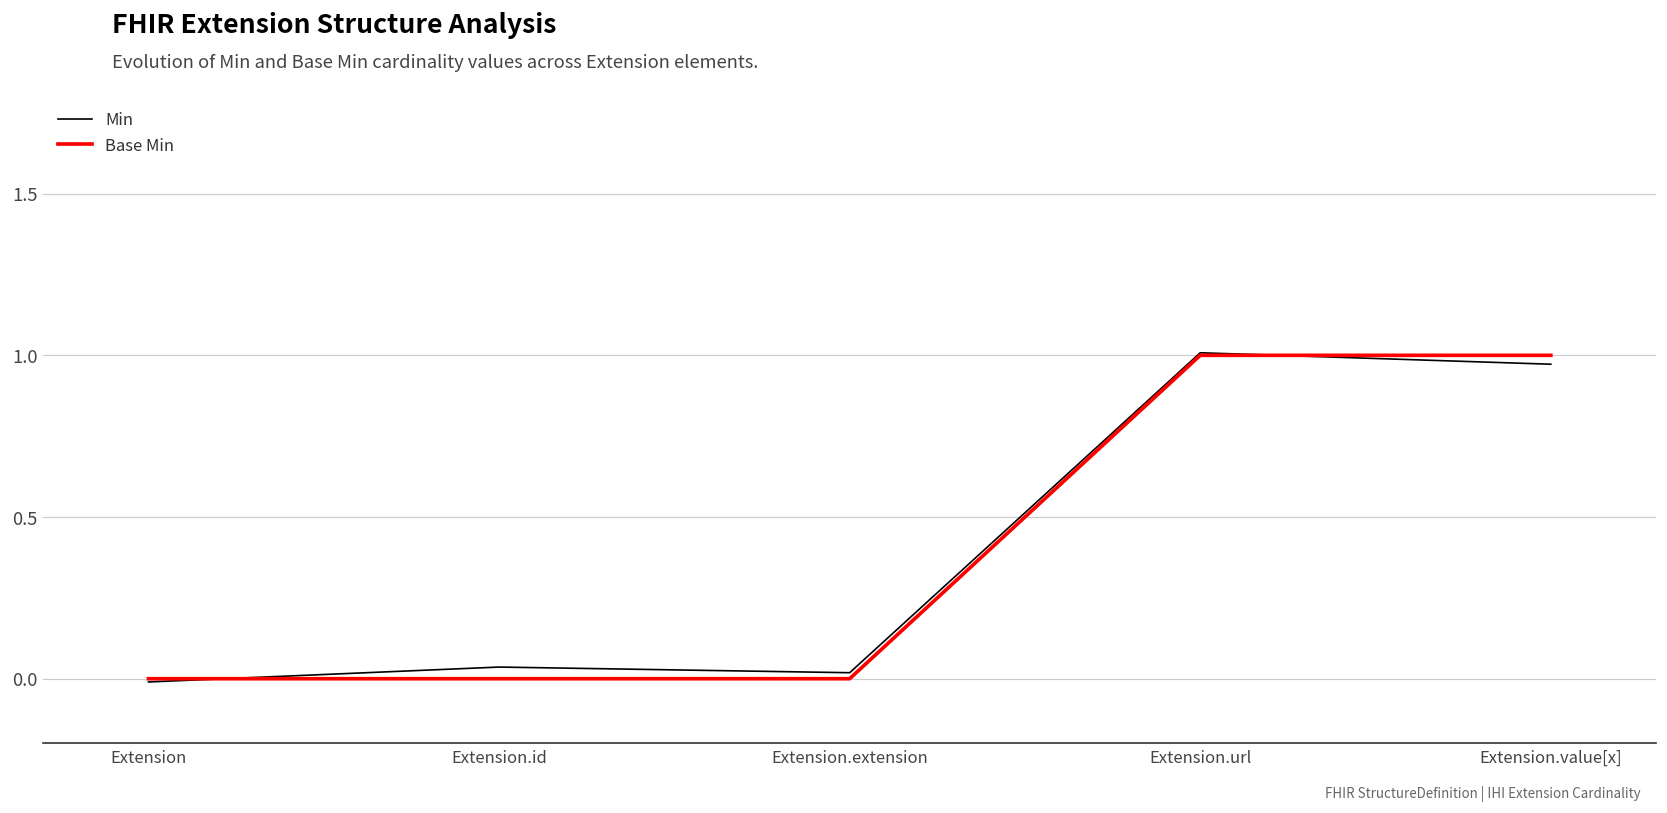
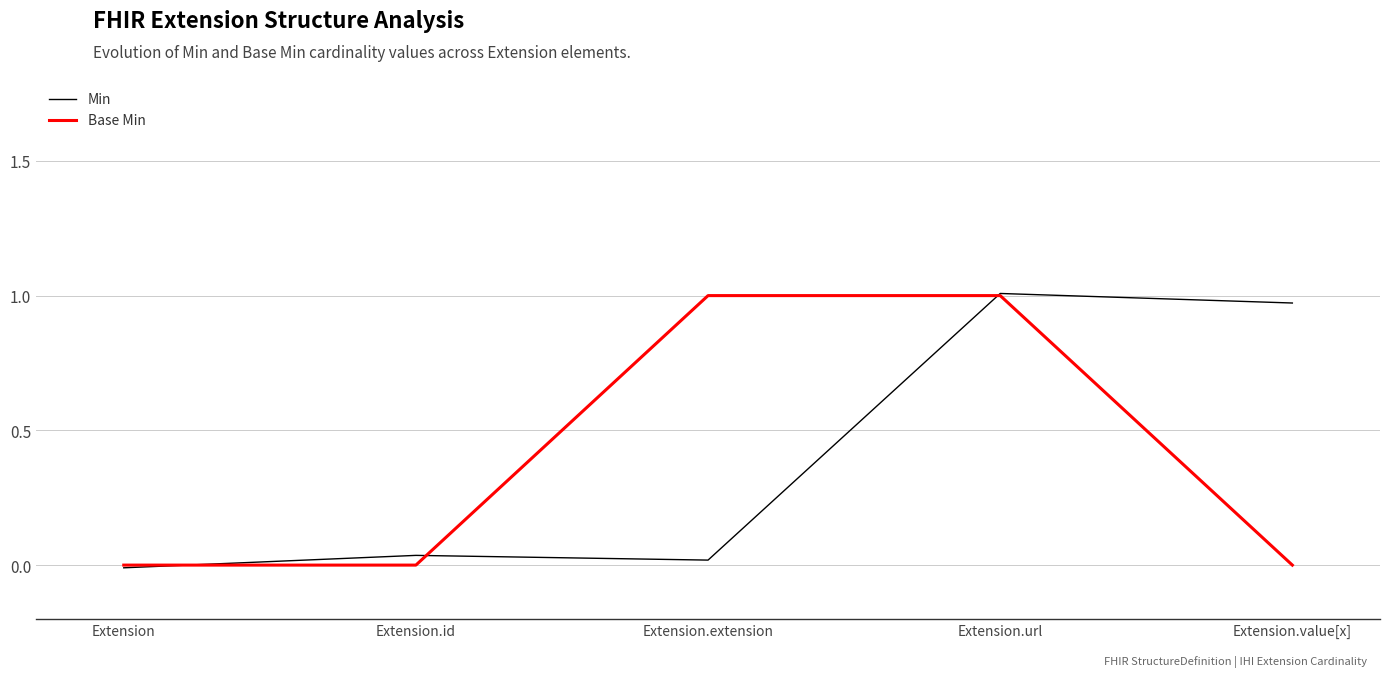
  {
    "Min": {
      "Extension": -0.01,
      "Extension.id": 0.04,
      "Extension.extension": 0.02,
      "Extension.value[x]": 0.97
    },
    "Base Min": {
      "Extension": 0,
      "Extension.id": 0,
-     "Extension.extension": 0,
-     "Extension.value[x]": 1
+     "Extension.extension": 1,
+     "Extension.value[x]": 0
    }
  }
